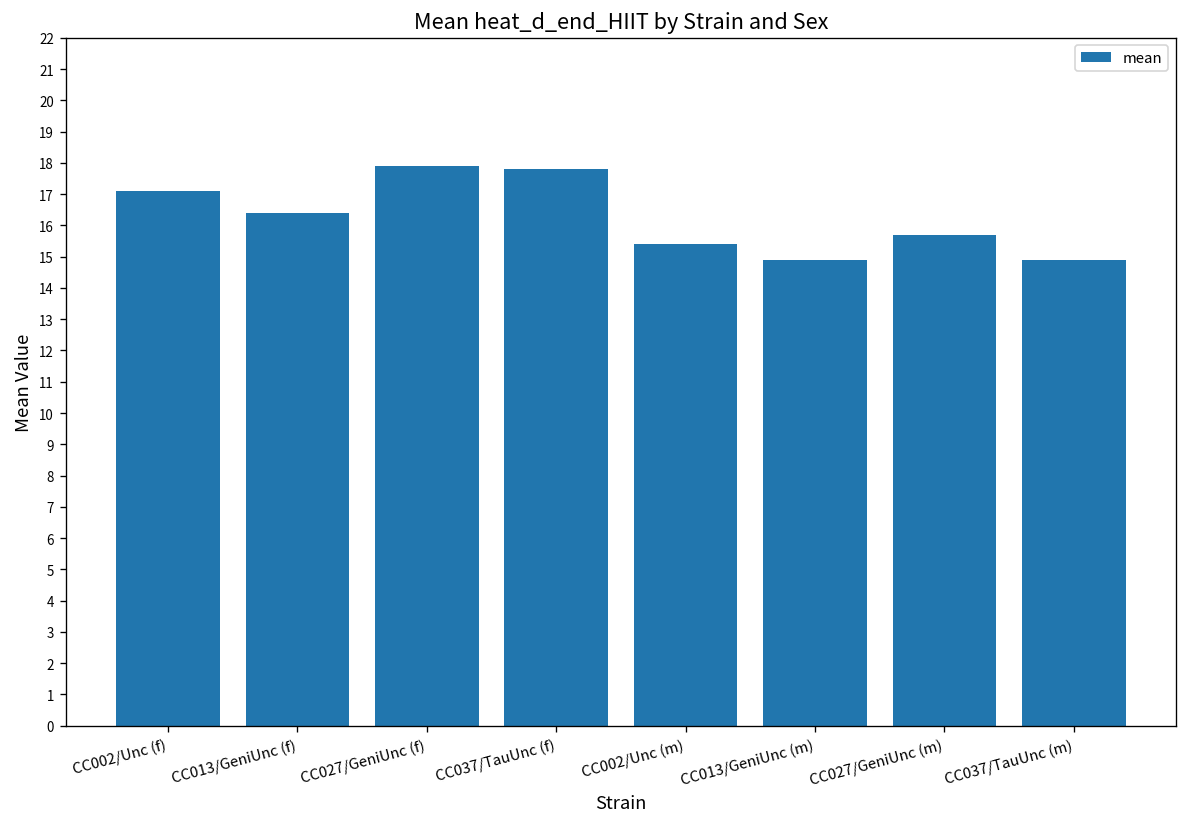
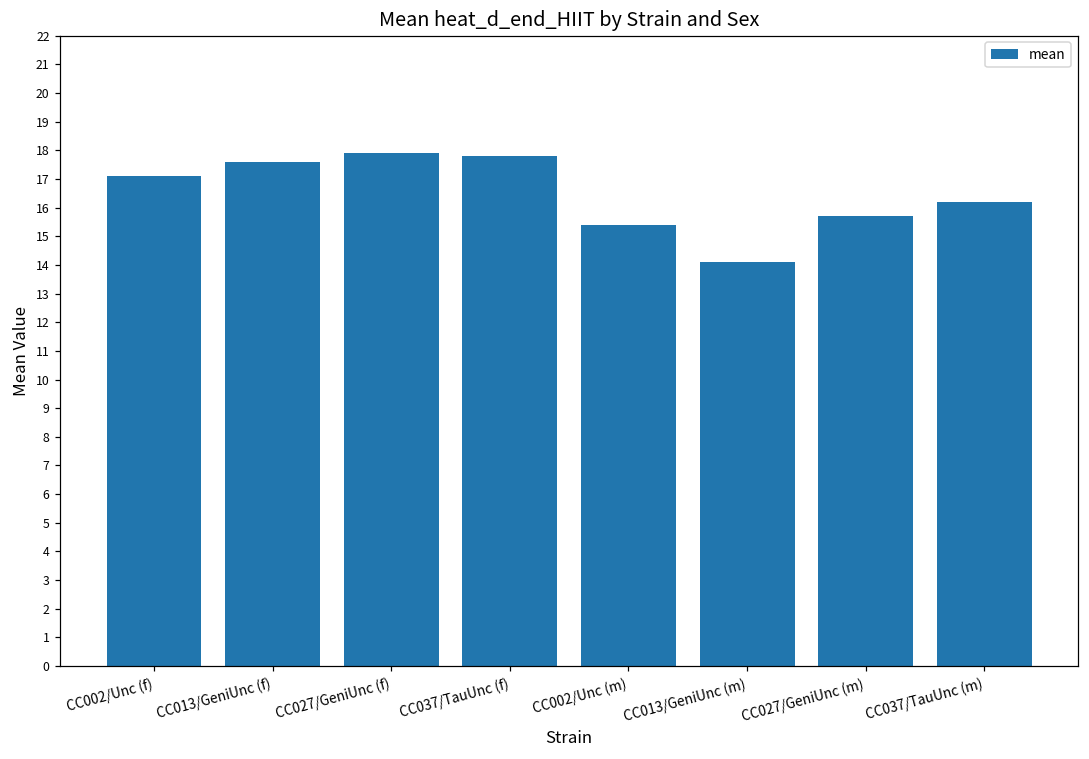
  {
    "CC002/Unc (f)": 17.1,
-   "CC013/GeniUnc (f)": 16.4,
+   "CC013/GeniUnc (f)": 17.6,
    "CC027/GeniUnc (f)": 17.9,
    "CC037/TauUnc (f)": 17.8,
    "CC002/Unc (m)": 15.4,
-   "CC013/GeniUnc (m)": 14.9,
+   "CC013/GeniUnc (m)": 14.1,
    "CC027/GeniUnc (m)": 15.7,
-   "CC037/TauUnc (m)": 14.9
+   "CC037/TauUnc (m)": 16.2
  }
